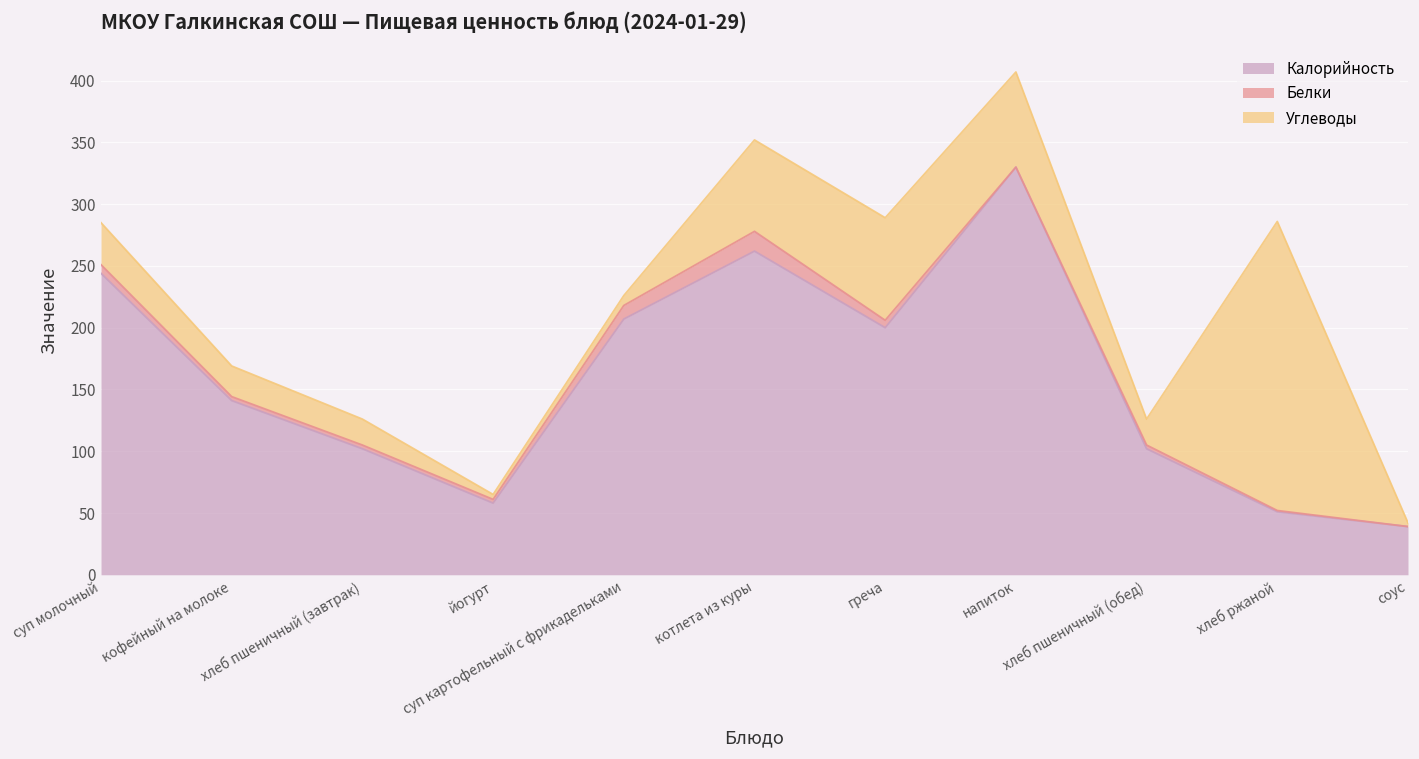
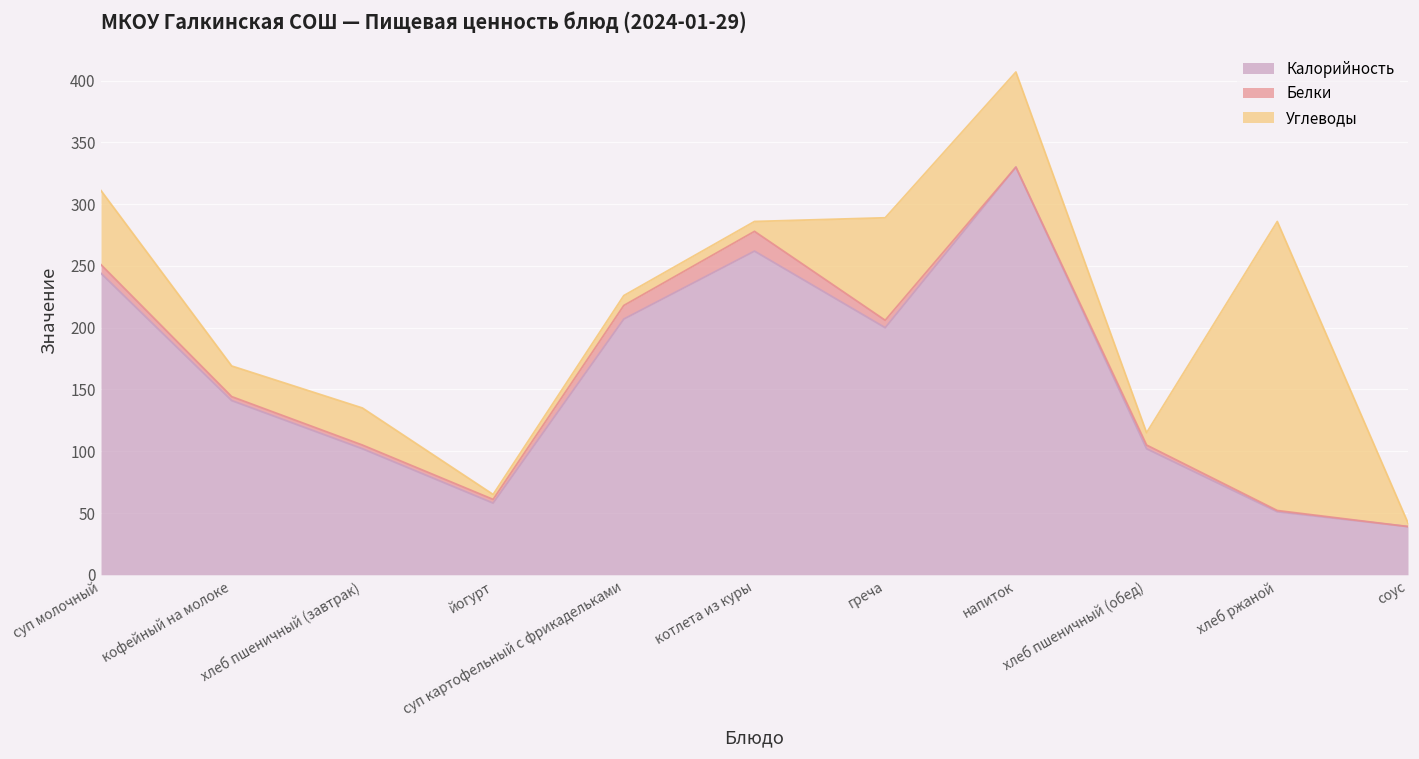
  {
    "Углеводы": {
-     "суп молочный": 34,
+     "суп молочный": 60,
      "кофейный на молоке": 25,
-     "хлеб пшеничный (завтрак)": 21,
+     "хлеб пшеничный (завтрак)": 30,
      "йогурт": 4,
      "суп картофельный с фрикадельками": 8,
-     "котлета из куры": 74,
+     "котлета из куры": 8,
      "греча": 83,
      "напиток": 77,
-     "хлеб пшеничный (обед)": 21,
+     "хлеб пшеничный (обед)": 10,
      "хлеб ржаной": 234,
      "соус": 3
    }
  }
